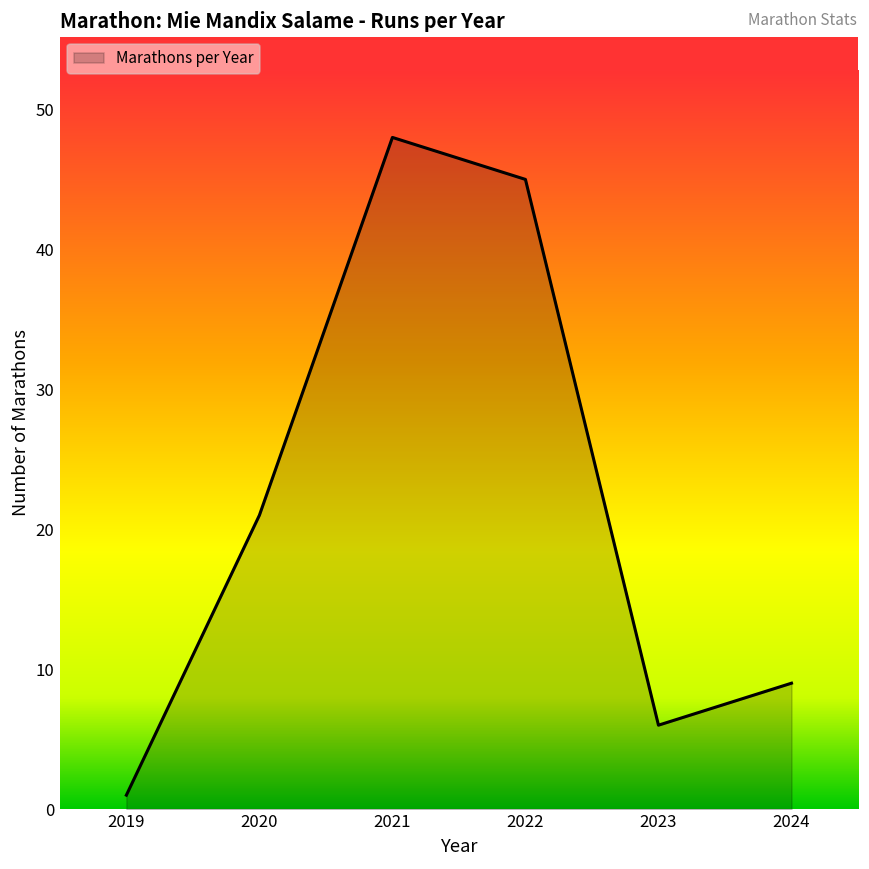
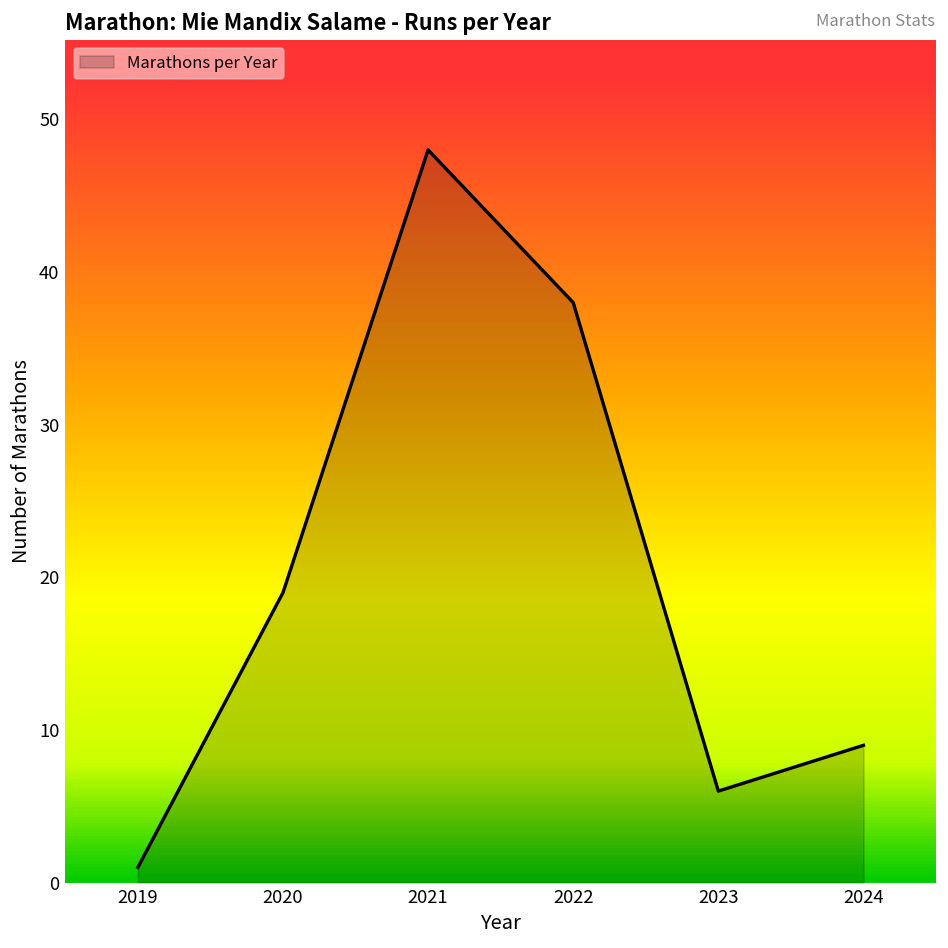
  {
    "2019": 1,
-   "2020": 21,
+   "2020": 19,
    "2021": 48,
-   "2022": 45,
+   "2022": 38,
    "2023": 6,
    "2024": 9
  }
